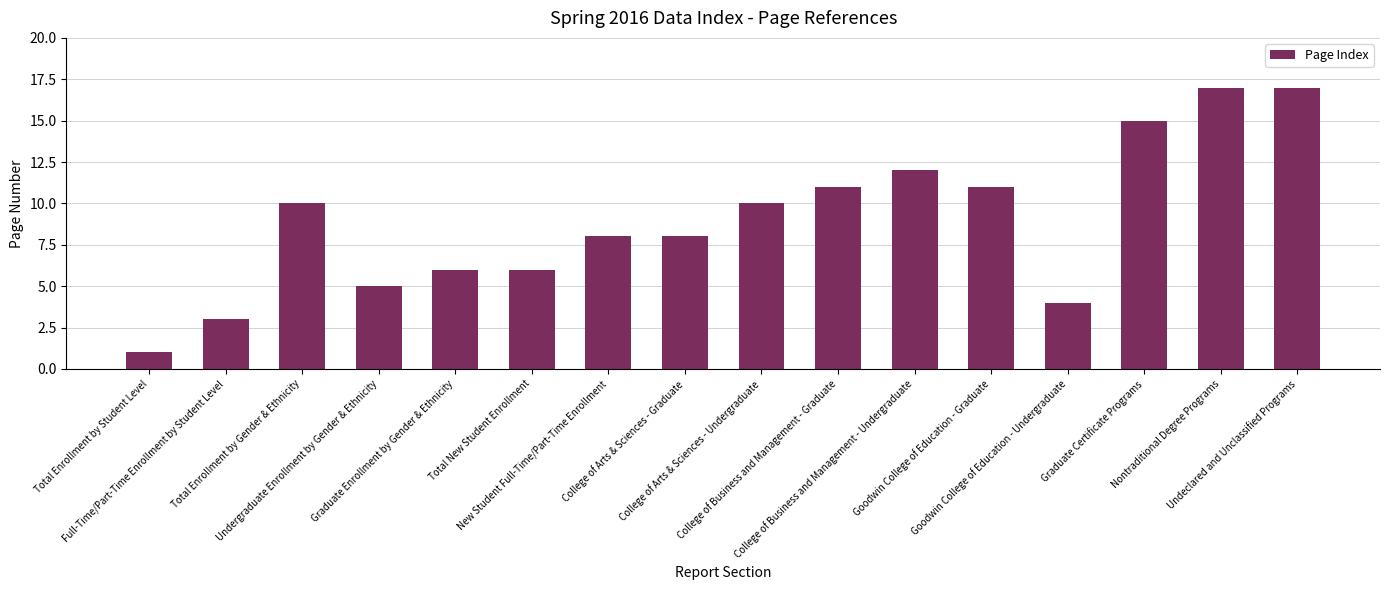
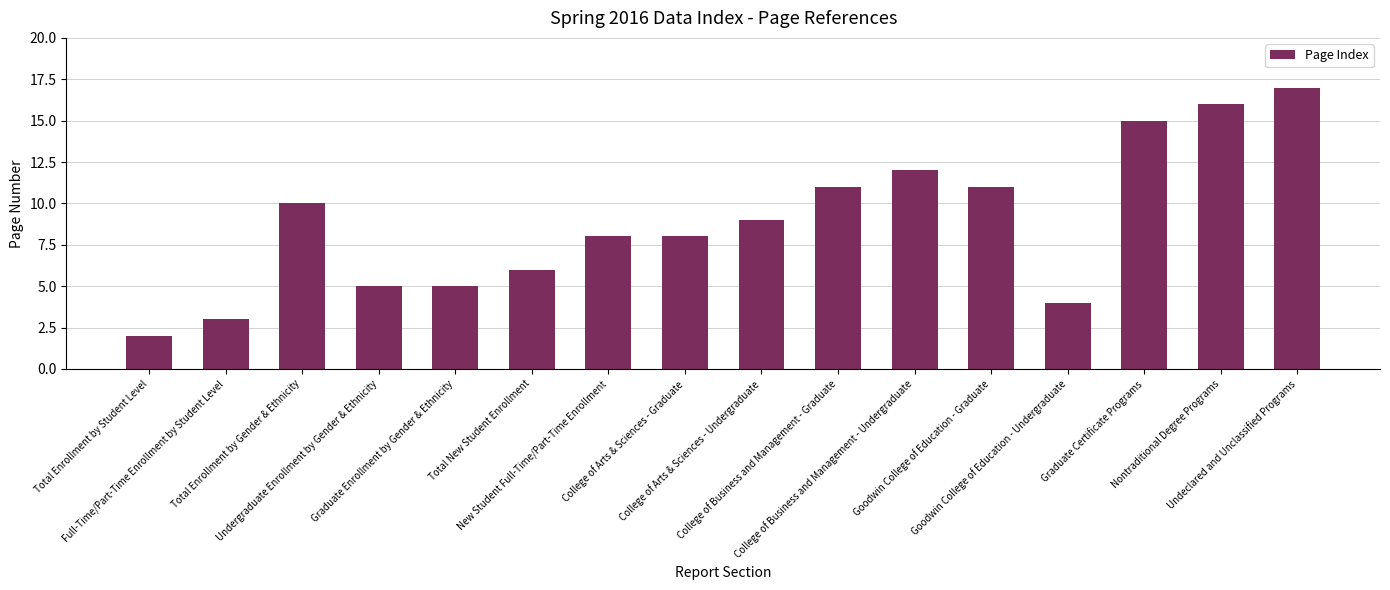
  {
-   "Total Enrollment by Student Level": 1,
+   "Total Enrollment by Student Level": 2,
    "Full-Time/Part-Time Enrollment by Student Level": 3,
    "Total Enrollment by Gender & Ethnicity": 10,
    "Undergraduate Enrollment by Gender & Ethnicity": 5,
-   "Graduate Enrollment by Gender & Ethnicity": 6,
+   "Graduate Enrollment by Gender & Ethnicity": 5,
    "Total New Student Enrollment": 6,
    "New Student Full-Time/Part-Time Enrollment": 8,
    "College of Arts & Sciences - Graduate": 8,
-   "College of Arts & Sciences - Undergraduate": 10,
+   "College of Arts & Sciences - Undergraduate": 9,
    "College of Business and Management - Graduate": 11,
    "College of Business and Management - Undergraduate": 12,
    "Goodwin College of Education - Graduate": 11,
    "Goodwin College of Education - Undergraduate": 4,
    "Graduate Certificate Programs": 15,
-   "Nontraditional Degree Programs": 17,
+   "Nontraditional Degree Programs": 16,
    "Undeclared and Unclassified Programs": 17
  }
